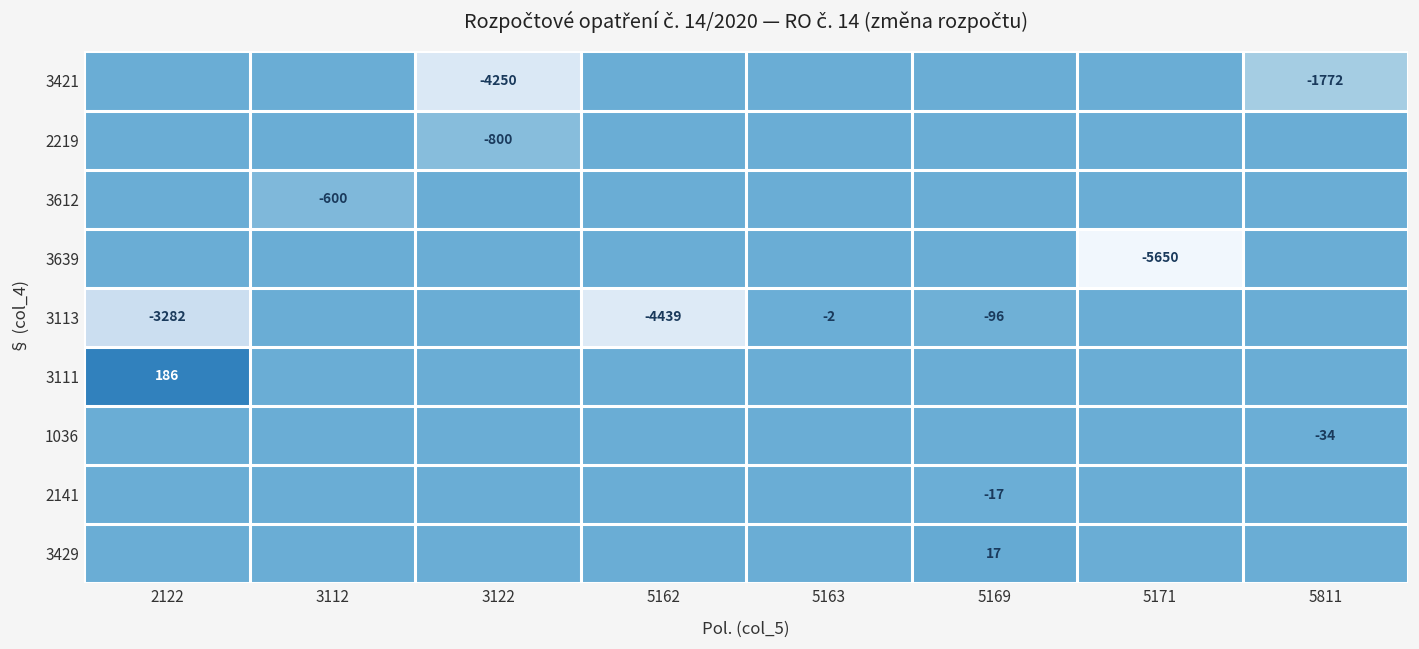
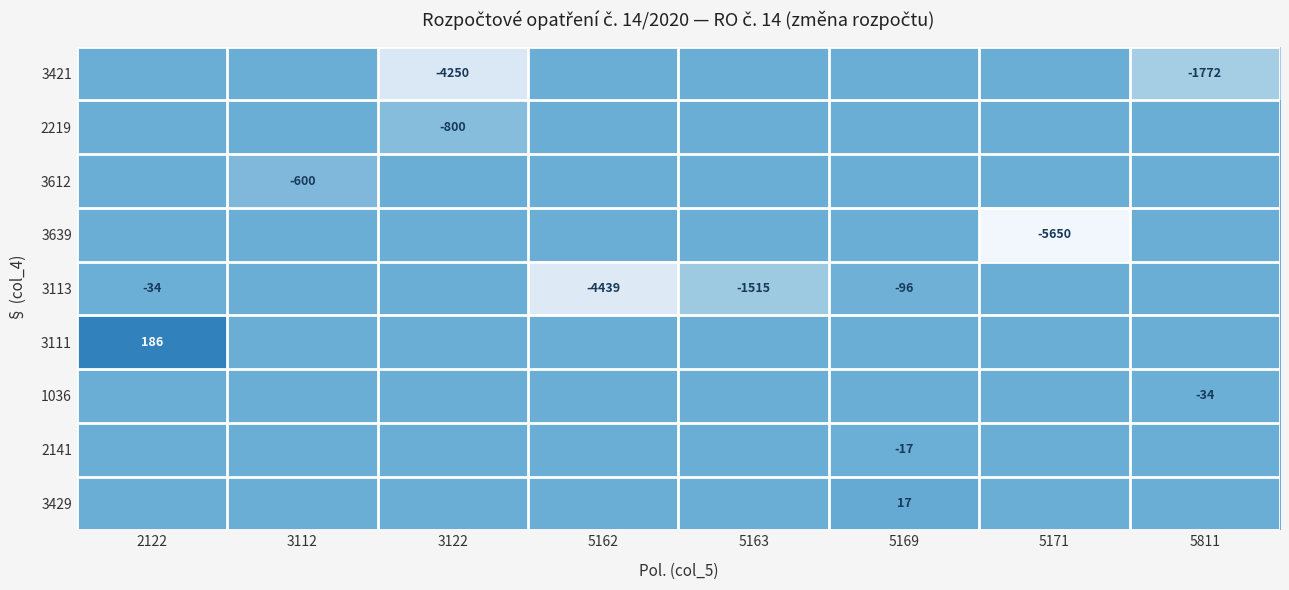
  {
    "3421": {
      "3122": -4250,
      "5811": -1772
    },
    "2219": {
      "3122": -800
    },
    "3612": {
      "3112": -600
    },
    "3639": {
      "5171": -5650
    },
    "3113": {
-     "2122": -3282,
+     "2122": -34,
      "5162": -4439,
-     "5163": -2,
+     "5163": -1515,
      "5169": -96
    },
    "3111": {
      "2122": 186
    },
    "1036": {
      "5811": -34
    },
    "2141": {
      "5169": -17
    },
    "3429": {
      "5169": 17
    }
  }
